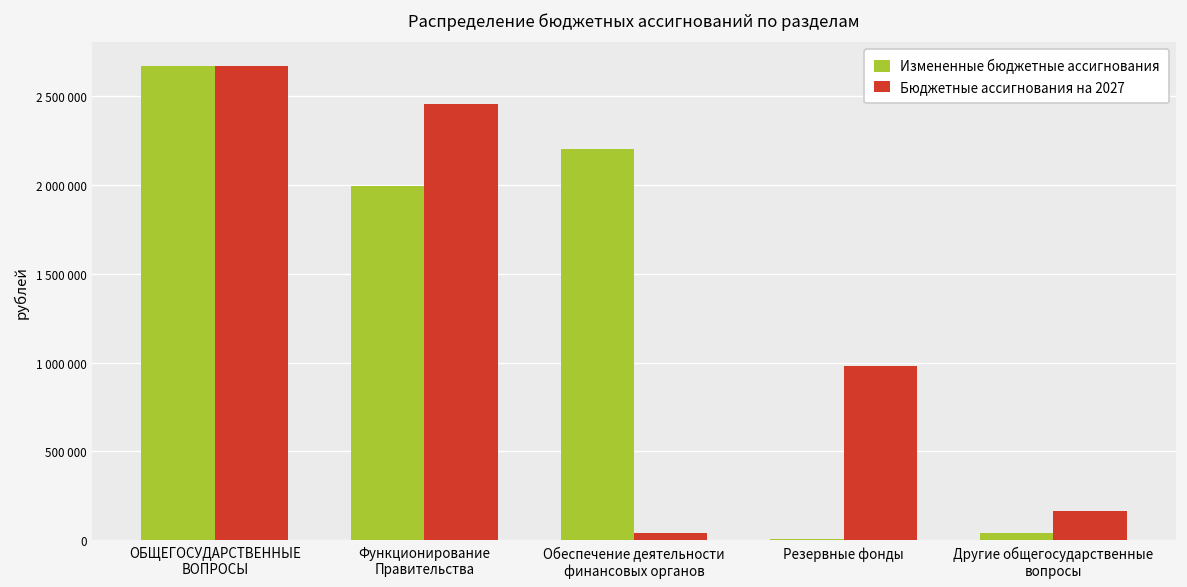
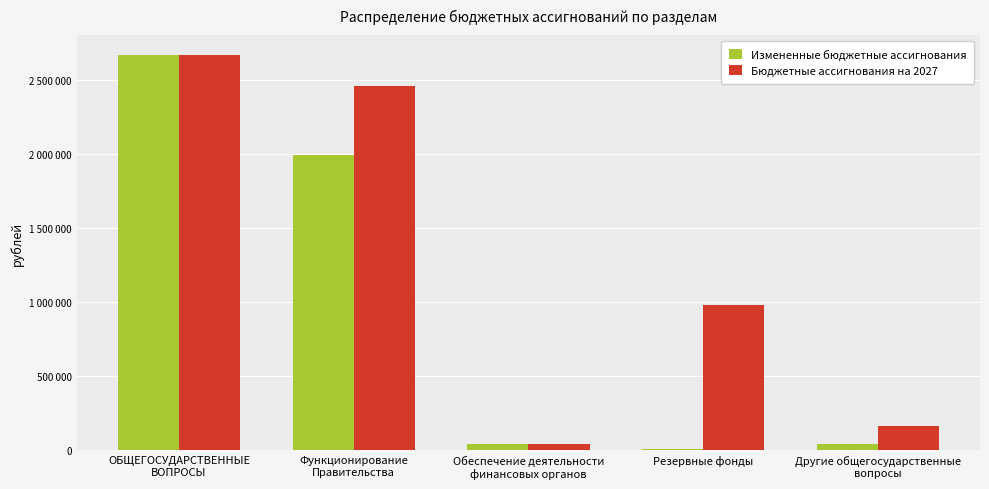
  {
    "Измененные бюджетные ассигнования": {
      "ОБЩЕГОСУДАРСТВЕННЫЕ ВОПРОСЫ": 2670000,
      "Функционирование Правительства": 1990000,
-     "Обеспечение деятельности финансовых органов": 2200000,
+     "Обеспечение деятельности финансовых органов": 40000,
      "Другие общегосударственные вопросы": 40000
    },
    "Бюджетные ассигнования на 2027": {
      "ОБЩЕГОСУДАРСТВЕННЫЕ ВОПРОСЫ": 2670000,
      "Функционирование Правительства": 2450000,
      "Обеспечение деятельности финансовых органов": 40000,
      "Резервные фонды": 980000,
      "Другие общегосударственные вопросы": 160000
    }
  }
